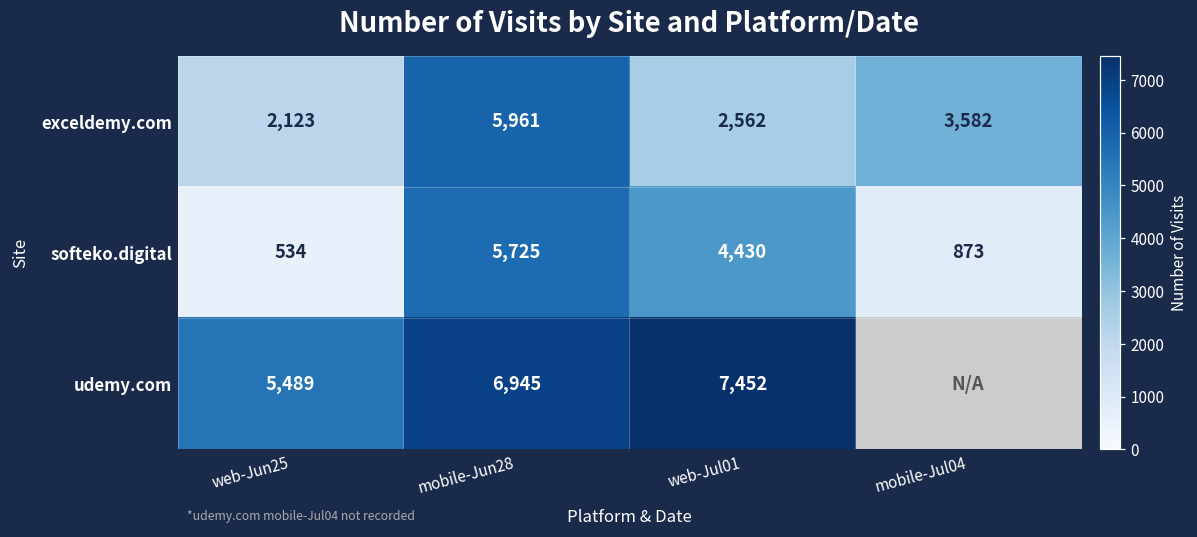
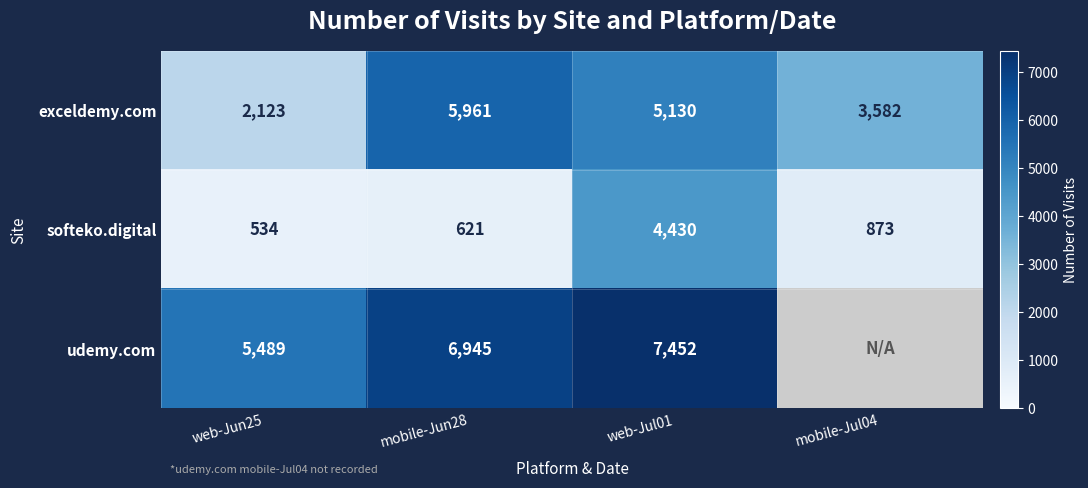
  {
    "exceldemy.com": {
      "web-Jun25": "2,123",
      "mobile-Jun28": "5,961",
-     "web-Jul01": "2,562",
+     "web-Jul01": "5,130",
      "mobile-Jul04": "3,582"
    },
    "softeko.digital": {
      "web-Jun25": "534",
-     "mobile-Jun28": "5,725",
+     "mobile-Jun28": "621",
      "web-Jul01": "4,430",
      "mobile-Jul04": "873"
    },
    "udemy.com": {
      "web-Jun25": "5,489",
      "mobile-Jun28": "6,945",
      "web-Jul01": "7,452"
    }
  }
